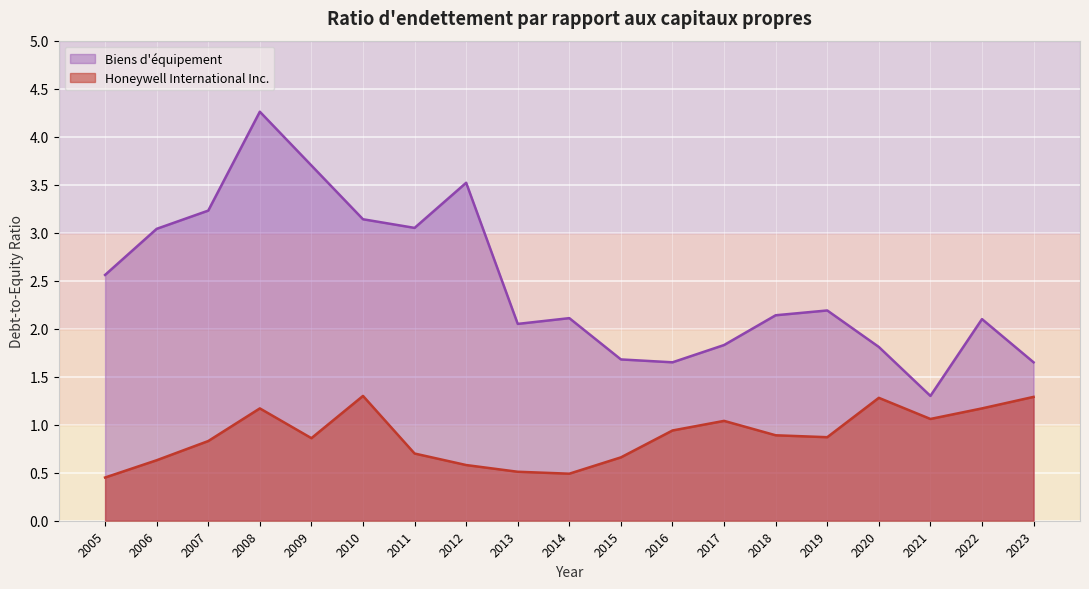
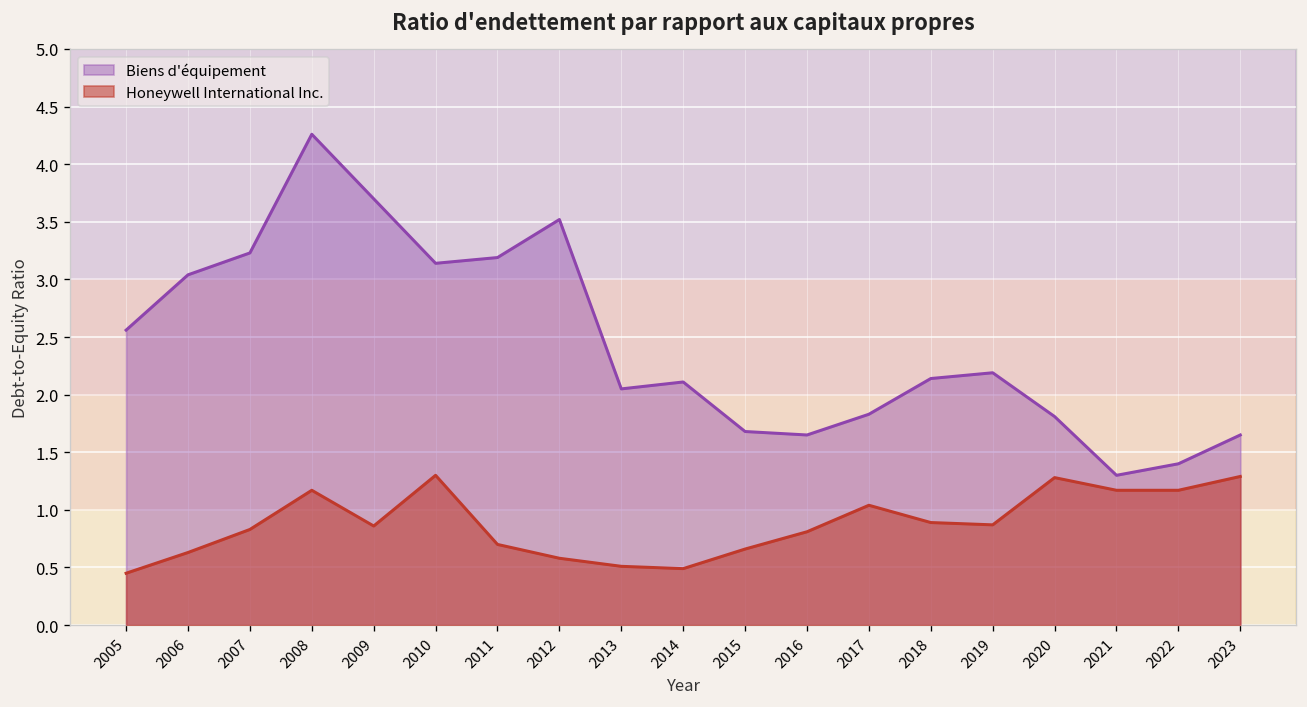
  {
    "Biens d'équipement": {
      "2005": 2.6,
      "2006": 3.0,
      "2007": 3.2,
      "2008": 4.3,
      "2009": 3.7,
      "2010": 3.1,
-     "2011": 3.1,
+     "2011": 3.2,
      "2012": 3.5,
      "2013": 2.1,
      "2014": 2.1,
      "2015": 1.7,
      "2016": 1.7,
      "2017": 1.8,
      "2018": 2.1,
      "2019": 2.2,
      "2020": 1.8,
      "2021": 1.3,
-     "2022": 2.1,
+     "2022": 1.4,
      "2023": 1.7
    },
    "Honeywell International Inc.": {
      "2005": 0.5,
      "2006": 0.6,
      "2007": 0.8,
      "2008": 1.2,
      "2009": 0.9,
      "2010": 1.3,
      "2011": 0.7,
      "2012": 0.6,
      "2013": 0.5,
      "2014": 0.5,
      "2015": 0.7,
-     "2016": 0.9,
+     "2016": 0.8,
      "2017": 1.0,
      "2018": 0.9,
      "2019": 0.9,
      "2020": 1.3,
-     "2021": 1.1,
+     "2021": 1.2,
      "2022": 1.2,
      "2023": 1.3
    }
  }
